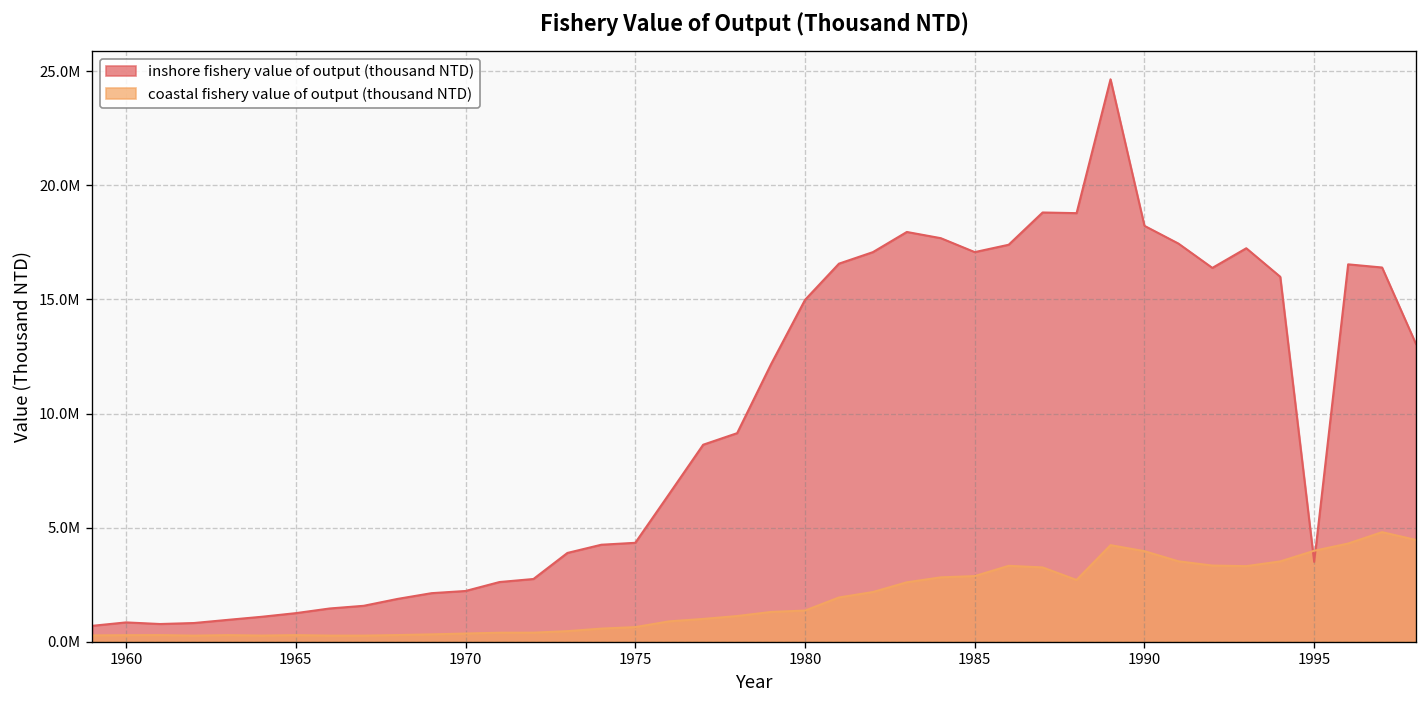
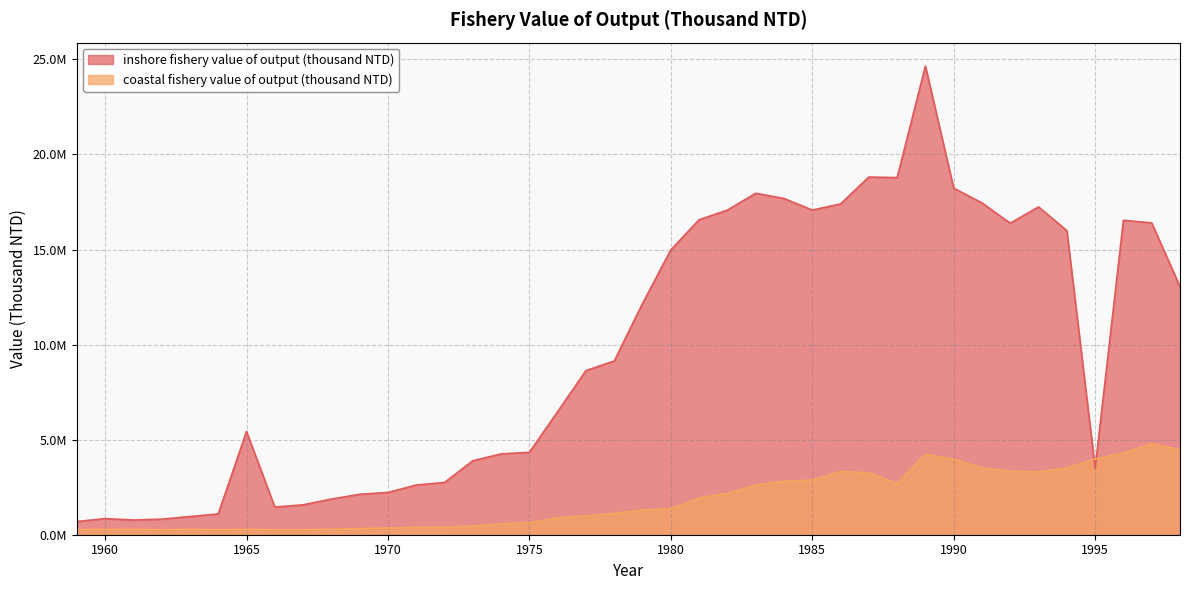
  {
    "inshore fishery value of output (thousand NTD)": {
      "1960": 800000,
-     "1965": 1300000,
+     "1965": 5400000,
      "1970": 2200000,
      "1975": 4300000,
      "1980": 15000000,
      "1985": 17100000,
      "1990": 18200000,
      "1995": 3500000
    },
    "coastal fishery value of output (thousand NTD)": {
      "1960": 300000,
      "1965": 300000,
      "1970": 400000,
      "1975": 600000,
      "1980": 1400000,
      "1985": 2900000,
      "1990": 4000000,
      "1995": 4000000
    }
  }
